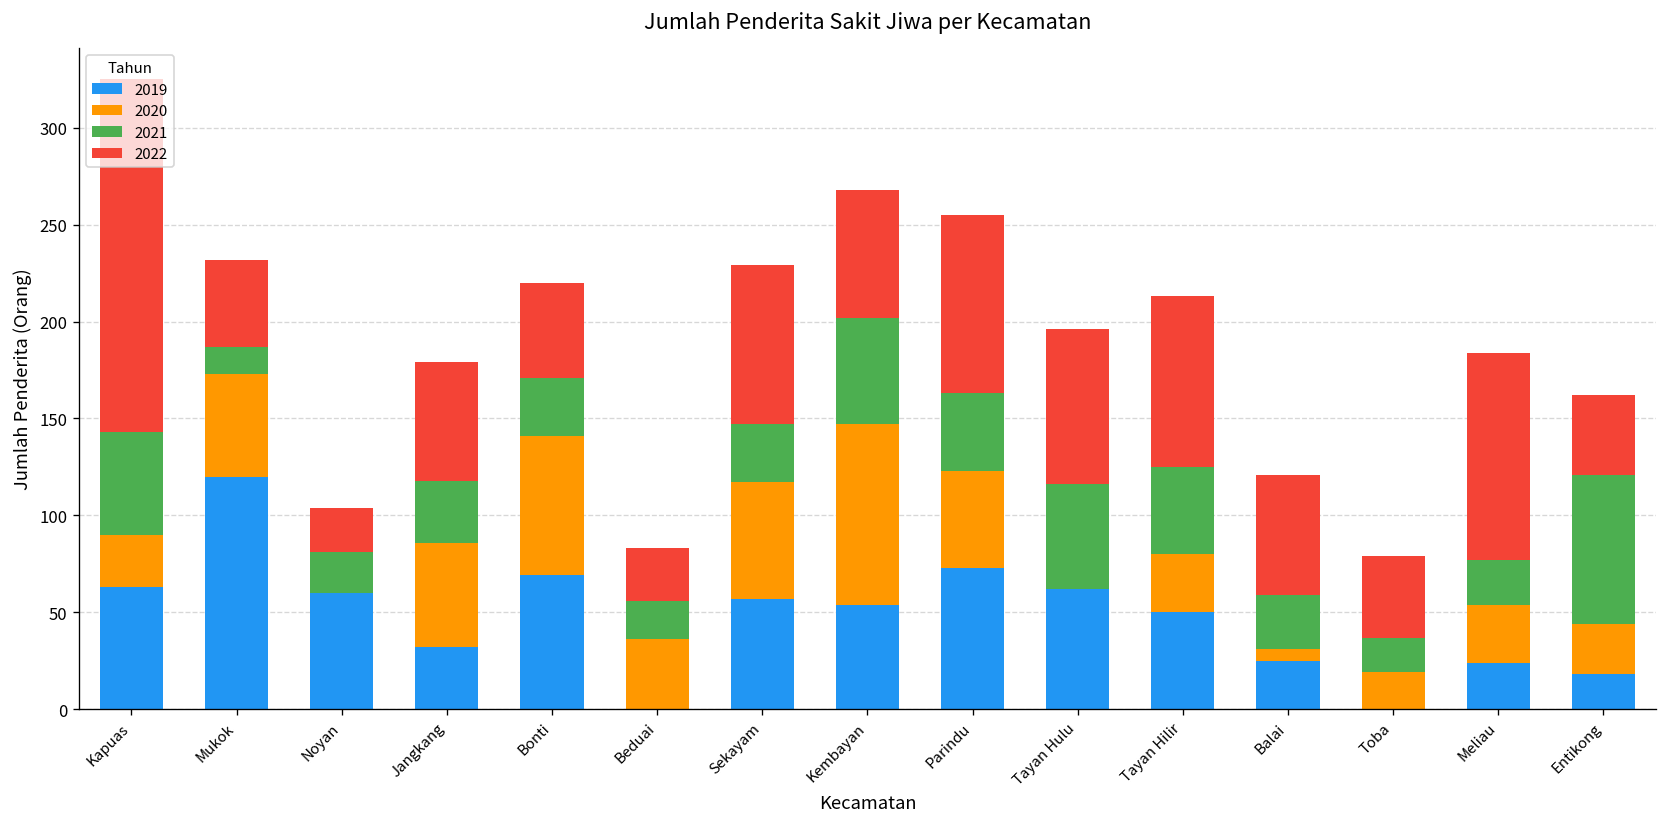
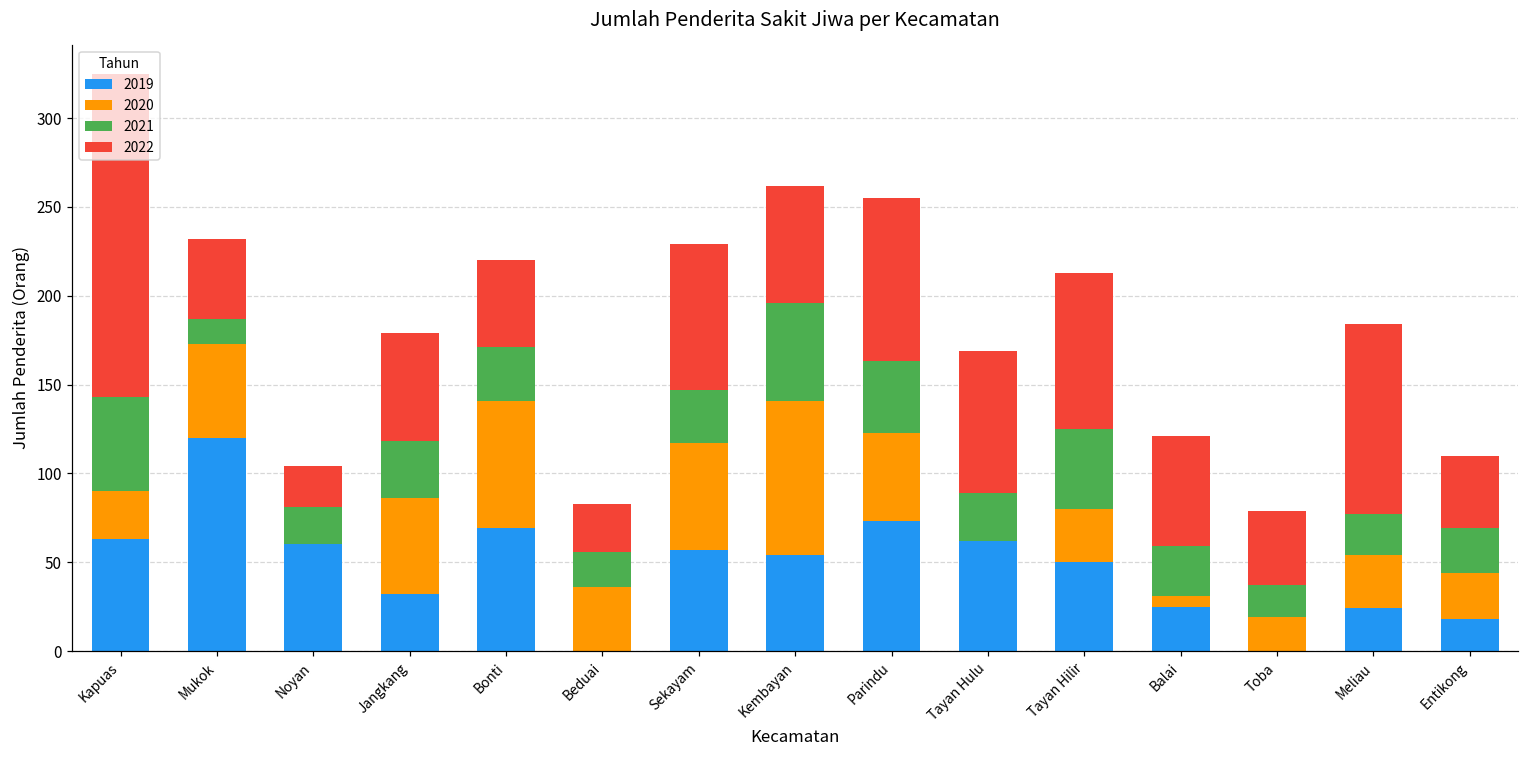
  {
    "2019": {
      "Kapuas": 63,
      "Mukok": 120,
      "Noyan": 60,
      "Jangkang": 32,
      "Bonti": 69,
      "Beduai": 0,
      "Sekayam": 57,
      "Kembayan": 54,
      "Parindu": 73,
      "Tayan Hulu": 62,
      "Tayan Hilir": 50,
      "Balai": 25,
      "Toba": 0,
      "Meliau": 24,
      "Entikong": 18
    },
    "2020": {
      "Kapuas": 27,
      "Mukok": 53,
      "Noyan": 0,
      "Jangkang": 54,
      "Bonti": 72,
      "Beduai": 36,
      "Sekayam": 60,
-     "Kembayan": 93,
+     "Kembayan": 87,
      "Parindu": 50,
      "Tayan Hulu": 0,
      "Tayan Hilir": 30,
      "Balai": 6,
      "Toba": 19,
      "Meliau": 30,
      "Entikong": 26
    },
    "2021": {
      "Kapuas": 53,
      "Mukok": 14,
      "Noyan": 21,
      "Jangkang": 32,
      "Bonti": 30,
      "Beduai": 20,
      "Sekayam": 30,
      "Kembayan": 55,
      "Parindu": 40,
-     "Tayan Hulu": 54,
+     "Tayan Hulu": 27,
      "Tayan Hilir": 45,
      "Balai": 28,
      "Toba": 18,
      "Meliau": 23,
-     "Entikong": 77
+     "Entikong": 25
    },
    "2022": {
      "Mukok": 45,
      "Noyan": 23,
      "Jangkang": 61,
      "Bonti": 49,
      "Beduai": 27,
      "Sekayam": 82,
      "Kembayan": 66,
      "Parindu": 92,
      "Tayan Hulu": 80,
      "Tayan Hilir": 88,
      "Balai": 62,
      "Toba": 42,
      "Meliau": 107,
      "Entikong": 41
    }
  }
